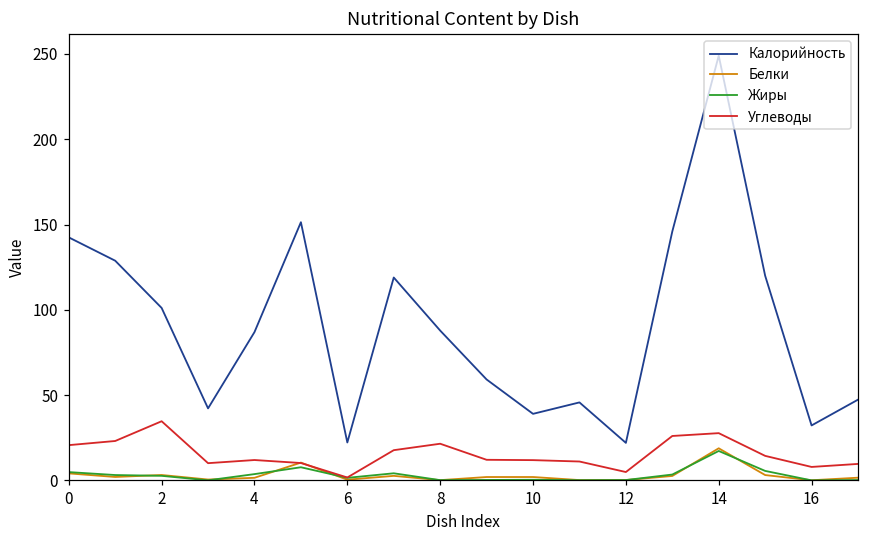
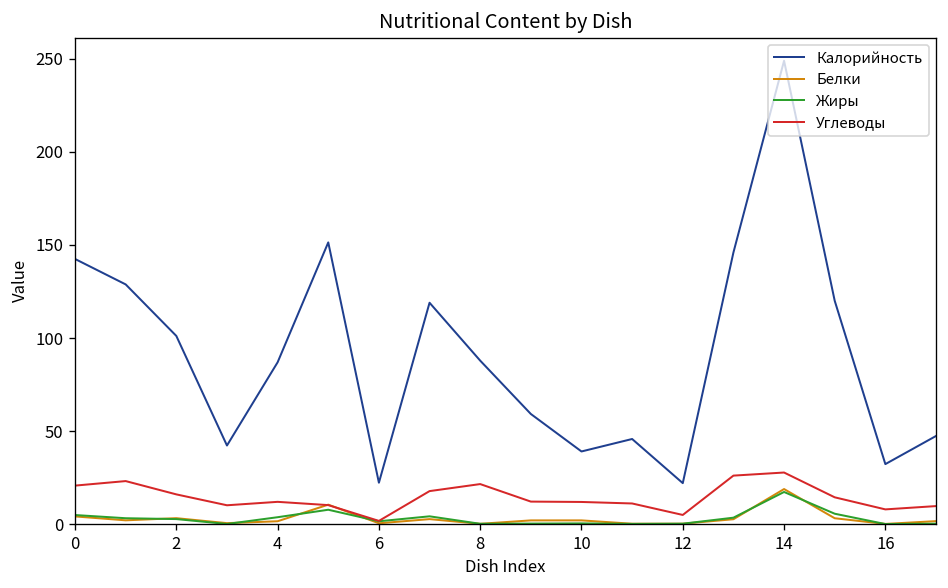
  {
    "Калорийность": {
      "0": 142,
      "2": 101,
      "4": 87,
      "6": 22,
      "8": 88,
      "10": 39,
      "12": 22,
      "16": 32
    },
    "Белки": {
      "4": 2
    },
    "Жиры": {
      "4": 4
    },
    "Углеводы": {
      "0": 21,
-     "2": 35,
+     "2": 16,
      "4": 12,
      "8": 21,
      "10": 12,
      "12": 5,
      "14": 28,
      "16": 8
    }
  }
